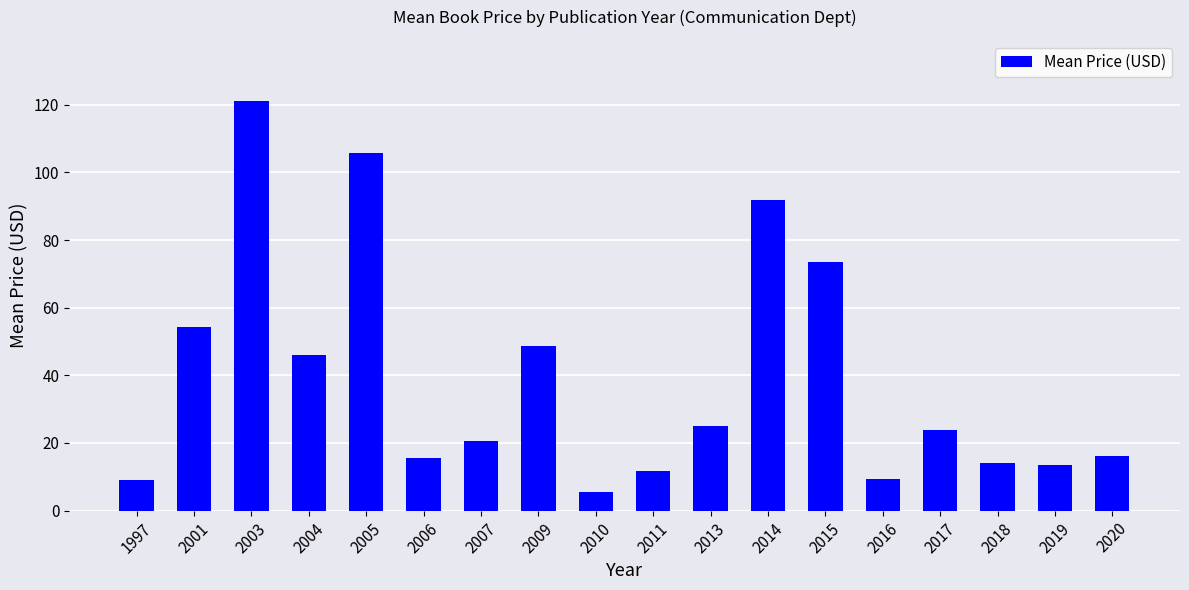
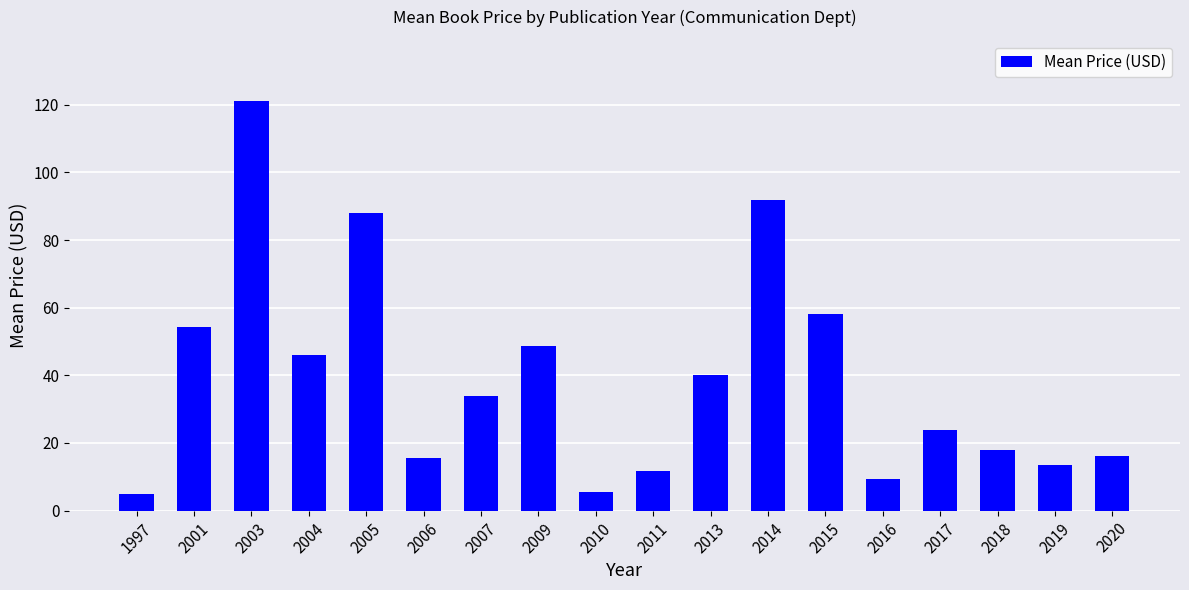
  {
-   "1997": 9,
+   "1997": 5,
    "2001": 54,
    "2003": 121,
    "2004": 46,
-   "2005": 106,
+   "2005": 88,
    "2006": 16,
-   "2007": 21,
+   "2007": 34,
    "2009": 49,
    "2010": 5,
    "2011": 12,
-   "2013": 25,
+   "2013": 40,
    "2014": 92,
-   "2015": 73,
+   "2015": 58,
    "2016": 10,
    "2017": 24,
-   "2018": 14,
+   "2018": 18,
    "2019": 14,
    "2020": 16
  }
